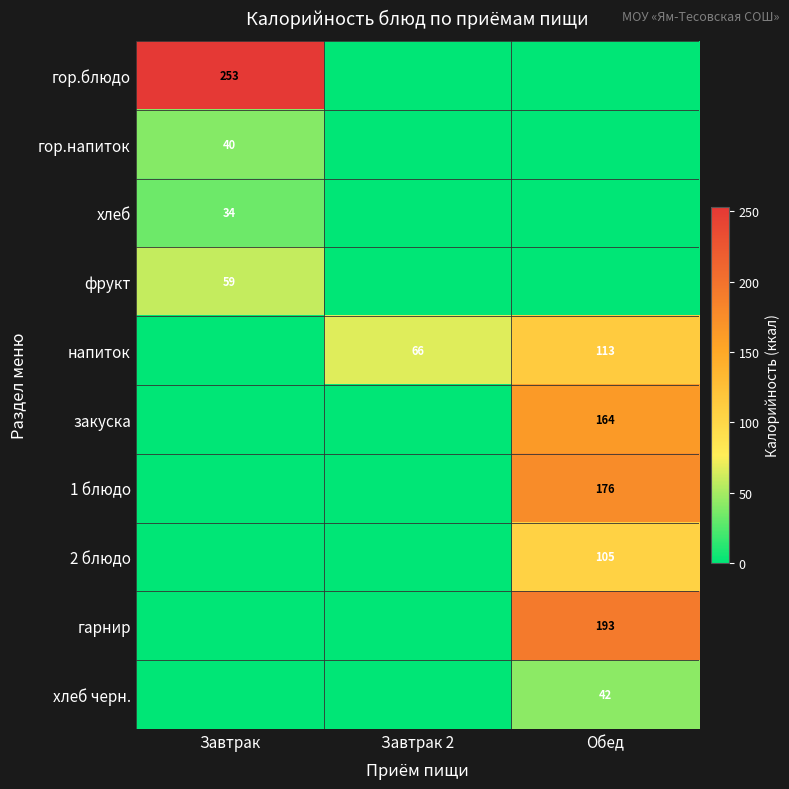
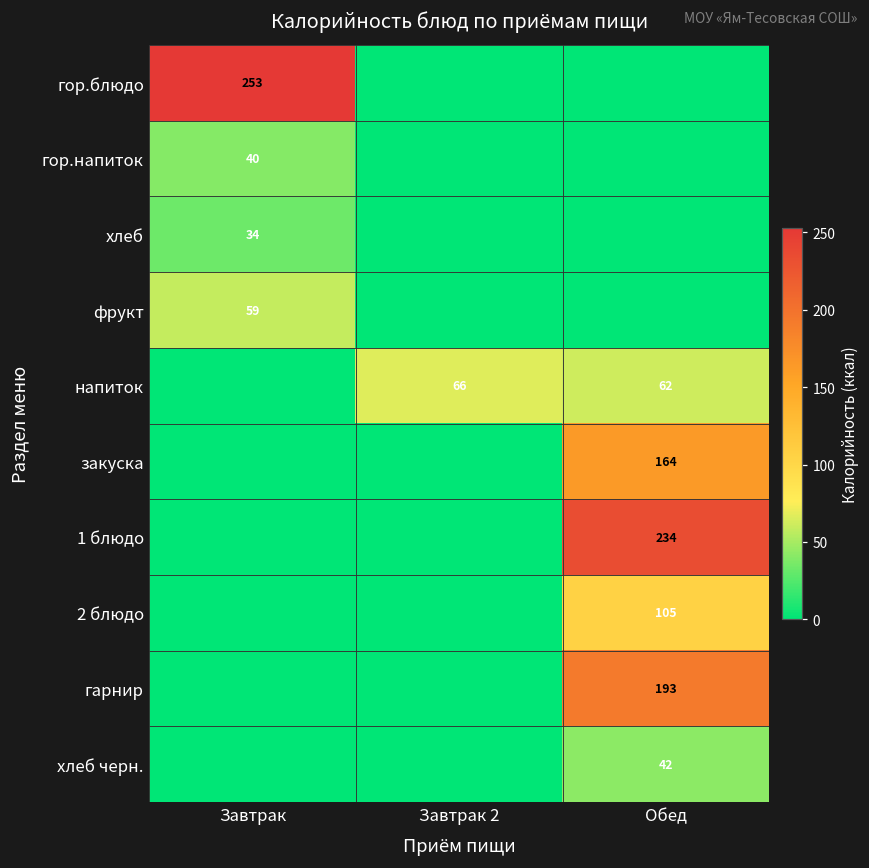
  {
    "гор.блюдо": {
      "Завтрак": 253
    },
    "гор.напиток": {
      "Завтрак": 40
    },
    "хлеб": {
      "Завтрак": 34
    },
    "фрукт": {
      "Завтрак": 59
    },
    "напиток": {
      "Завтрак 2": 66,
-     "Обед": 113
+     "Обед": 62
    },
    "закуска": {
      "Обед": 164
    },
    "1 блюдо": {
-     "Обед": 176
+     "Обед": 234
    },
    "2 блюдо": {
      "Обед": 105
    },
    "гарнир": {
      "Обед": 193
    },
    "хлеб черн.": {
      "Обед": 42
    }
  }
